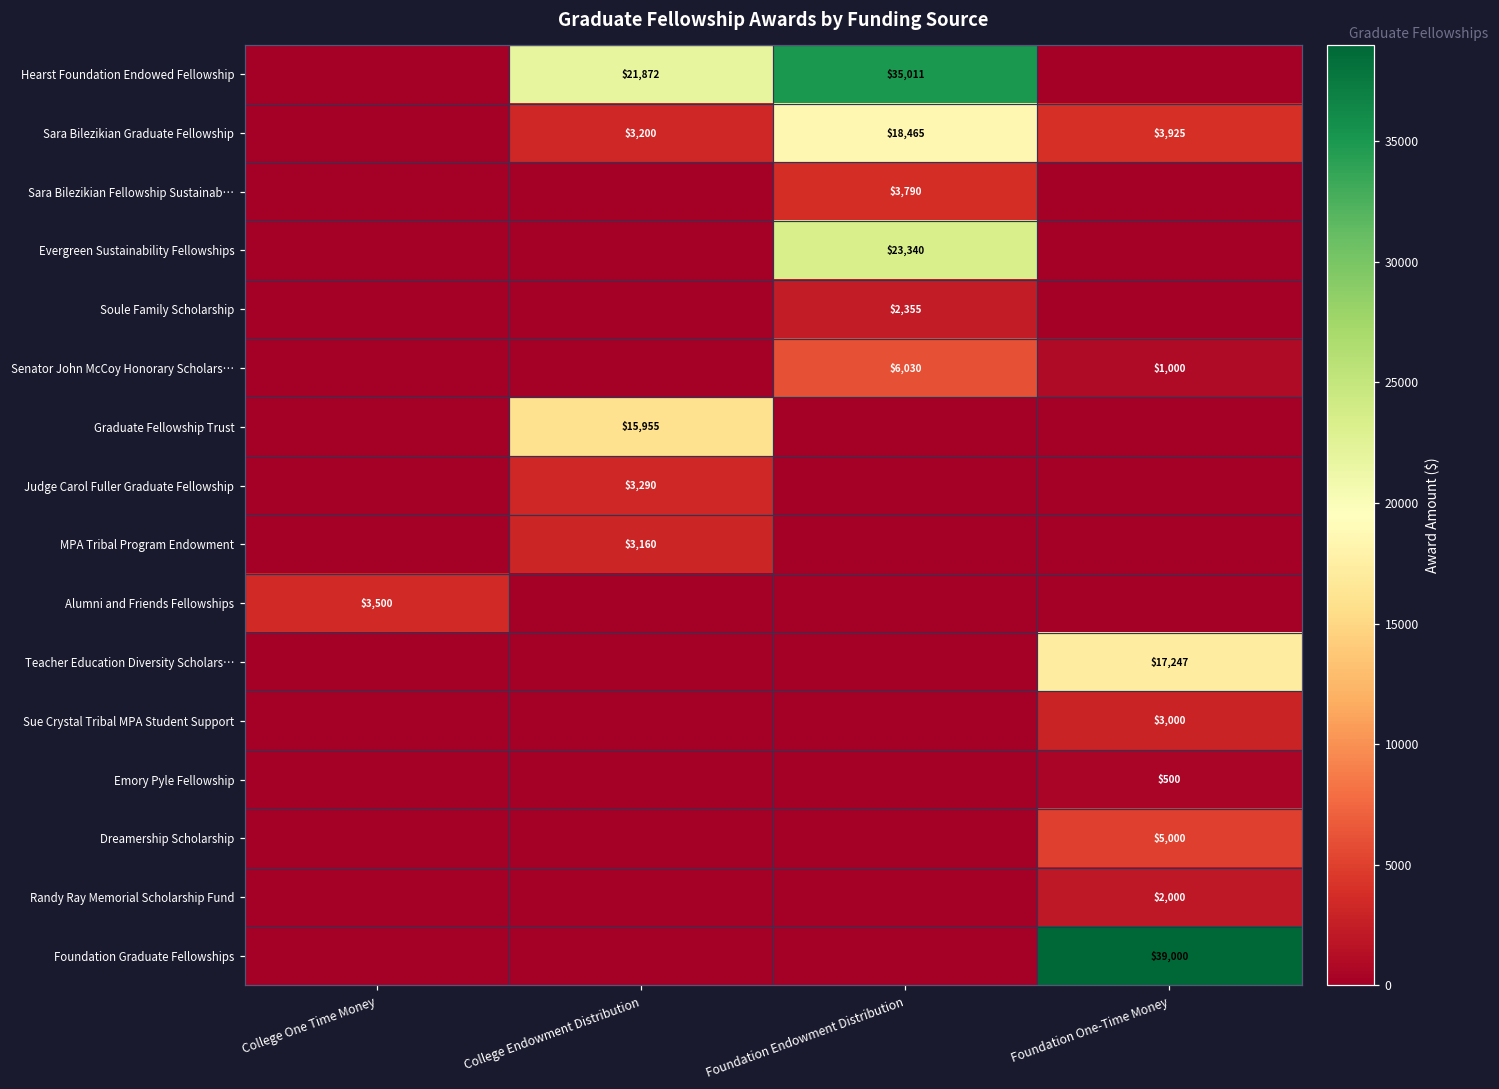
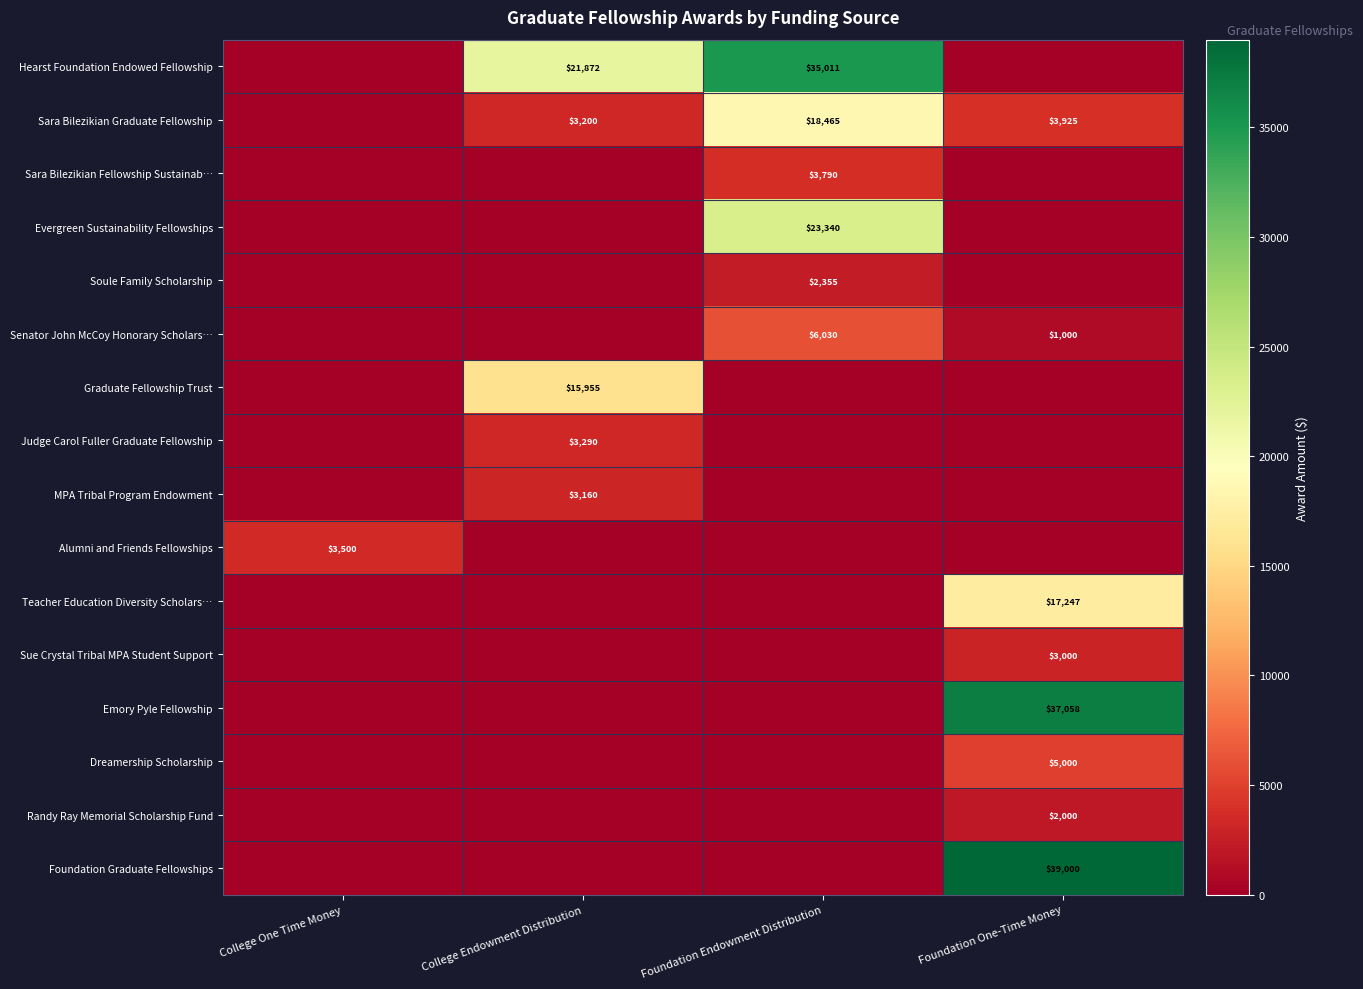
  {
    "Hearst Foundation Endowed Fellowship": {
      "College Endowment Distribution": "$21,872",
      "Foundation Endowment Distribution": "$35,011"
    },
    "Sara Bilezikian Graduate Fellowship": {
      "College Endowment Distribution": "$3,200",
      "Foundation Endowment Distribution": "$18,465",
      "Foundation One-Time Money": "$3,925"
    },
    "Sara Bilezikian Fellowship Sustainab…": {
      "Foundation Endowment Distribution": "$3,790"
    },
    "Evergreen Sustainability Fellowships": {
      "Foundation Endowment Distribution": "$23,340"
    },
    "Soule Family Scholarship": {
      "Foundation Endowment Distribution": "$2,355"
    },
    "Senator John McCoy Honorary Scholars…": {
      "Foundation Endowment Distribution": "$6,030",
      "Foundation One-Time Money": "$1,000"
    },
    "Graduate Fellowship Trust": {
      "College Endowment Distribution": "$15,955"
    },
    "Judge Carol Fuller Graduate Fellowship": {
      "College Endowment Distribution": "$3,290"
    },
    "MPA Tribal Program Endowment": {
      "College Endowment Distribution": "$3,160"
    },
    "Alumni and Friends Fellowships": {
      "College One Time Money": "$3,500"
    },
    "Teacher Education Diversity Scholars…": {
      "Foundation One-Time Money": "$17,247"
    },
    "Sue Crystal Tribal MPA Student Support": {
      "Foundation One-Time Money": "$3,000"
    },
    "Emory Pyle Fellowship": {
-     "Foundation One-Time Money": "$500"
+     "Foundation One-Time Money": "$37,058"
    },
    "Dreamership Scholarship": {
      "Foundation One-Time Money": "$5,000"
    },
    "Randy Ray Memorial Scholarship Fund": {
      "Foundation One-Time Money": "$2,000"
    },
    "Foundation Graduate Fellowships": {
      "Foundation One-Time Money": "$39,000"
    }
  }
